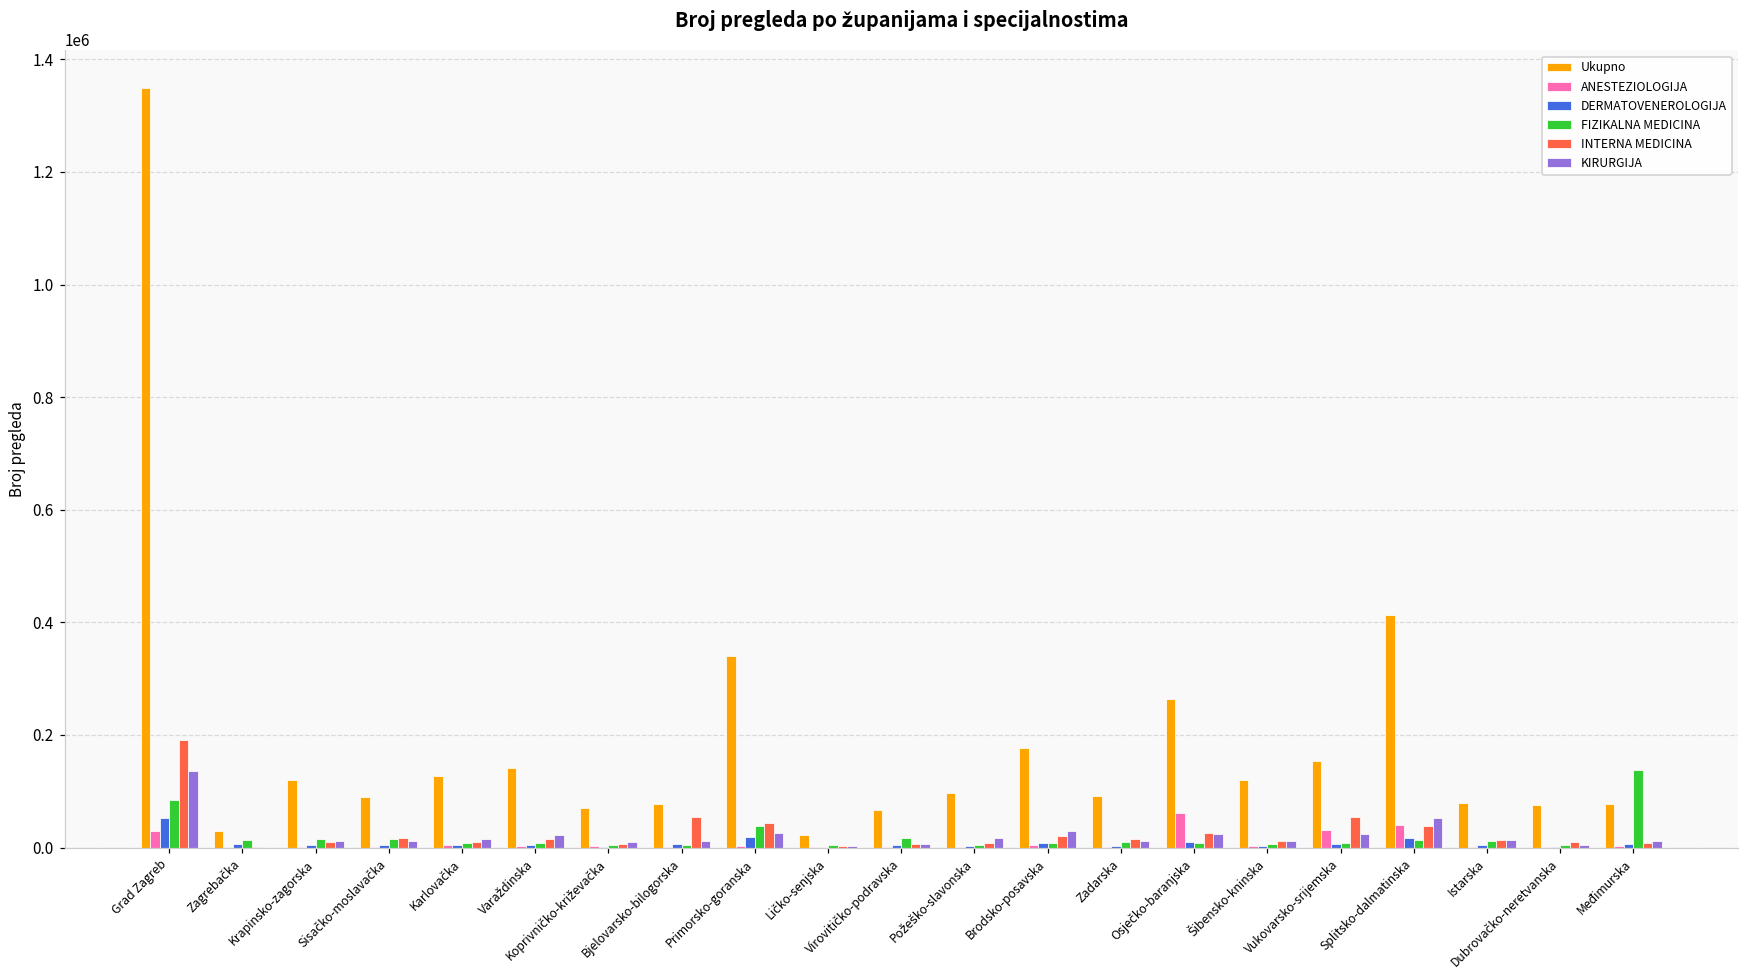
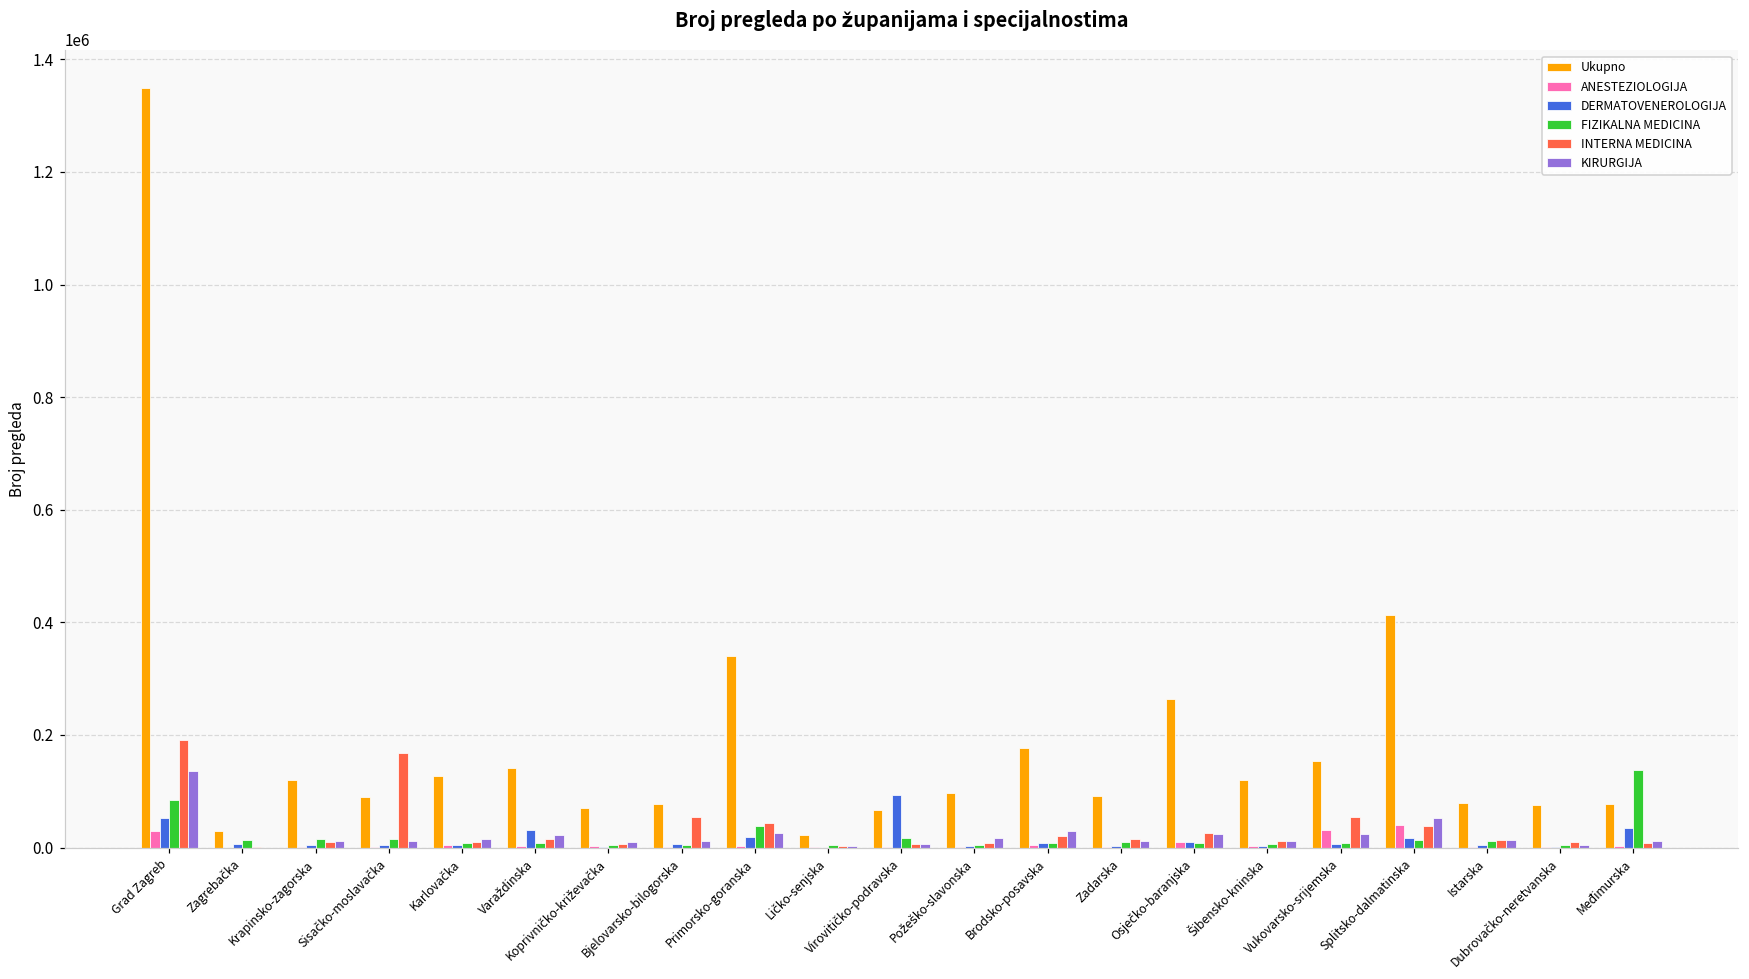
  {
    "Ukupno": {
      "Grad Zagreb": 1350000,
      "Zagrebačka": 30000,
      "Krapinsko-zagorska": 120000,
      "Sisačko-moslavačka": 90000,
      "Karlovačka": 130000,
      "Varaždinska": 140000,
      "Koprivničko-križevačka": 70000,
      "Bjelovarsko-bilogorska": 80000,
      "Primorsko-goranska": 340000,
      "Ličko-senjska": 20000,
      "Virovitičko-podravska": 70000,
      "Požeško-slavonska": 100000,
      "Brodsko-posavska": 180000,
      "Zadarska": 90000,
      "Osječko-baranjska": 260000,
      "Šibensko-kninska": 120000,
      "Vukovarsko-srijemska": 150000,
      "Splitsko-dalmatinska": 410000,
      "Istarska": 80000,
      "Dubrovačko-neretvanska": 80000,
      "Međimurska": 80000
    },
    "ANESTEZIOLOGIJA": {
      "Grad Zagreb": 30000,
      "Zagrebačka": 0,
-     "Osječko-baranjska": 60000,
+     "Osječko-baranjska": 10000,
      "Vukovarsko-srijemska": 30000,
      "Splitsko-dalmatinska": 40000
    },
    "DERMATOVENEROLOGIJA": {
      "Grad Zagreb": 50000,
      "Zagrebačka": 10000,
-     "Varaždinska": 0,
+     "Varaždinska": 30000,
      "Bjelovarsko-bilogorska": 10000,
      "Primorsko-goranska": 20000,
      "Ličko-senjska": 0,
-     "Virovitičko-podravska": 0,
+     "Virovitičko-podravska": 90000,
      "Brodsko-posavska": 10000,
      "Osječko-baranjska": 10000,
      "Vukovarsko-srijemska": 10000,
      "Splitsko-dalmatinska": 20000,
-     "Međimurska": 10000
+     "Međimurska": 30000
    },
    "FIZIKALNA MEDICINA": {
      "Grad Zagreb": 80000,
      "Zagrebačka": 10000,
      "Krapinsko-zagorska": 20000,
      "Sisačko-moslavačka": 10000,
      "Karlovačka": 10000,
      "Varaždinska": 10000,
      "Koprivničko-križevačka": 10000,
      "Primorsko-goranska": 40000,
      "Virovitičko-podravska": 20000,
      "Požeško-slavonska": 0,
      "Brodsko-posavska": 10000,
      "Zadarska": 10000,
      "Osječko-baranjska": 10000,
      "Šibensko-kninska": 10000,
      "Vukovarsko-srijemska": 10000,
      "Splitsko-dalmatinska": 10000,
      "Istarska": 10000,
      "Dubrovačko-neretvanska": 10000,
      "Međimurska": 140000
    },
    "INTERNA MEDICINA": {
      "Grad Zagreb": 190000,
      "Krapinsko-zagorska": 10000,
-     "Sisačko-moslavačka": 20000,
+     "Sisačko-moslavačka": 170000,
      "Karlovačka": 10000,
      "Varaždinska": 10000,
      "Koprivničko-križevačka": 10000,
      "Bjelovarsko-bilogorska": 50000,
      "Primorsko-goranska": 40000,
      "Virovitičko-podravska": 10000,
      "Požeško-slavonska": 10000,
      "Brodsko-posavska": 20000,
      "Zadarska": 20000,
      "Osječko-baranjska": 30000,
      "Šibensko-kninska": 10000,
      "Vukovarsko-srijemska": 50000,
      "Splitsko-dalmatinska": 40000,
      "Istarska": 10000,
      "Dubrovačko-neretvanska": 10000,
      "Međimurska": 10000
    },
    "KIRURGIJA": {
      "Grad Zagreb": 140000,
      "Zagrebačka": 0,
      "Krapinsko-zagorska": 10000,
      "Sisačko-moslavačka": 10000,
      "Karlovačka": 20000,
      "Varaždinska": 20000,
      "Koprivničko-križevačka": 10000,
      "Bjelovarsko-bilogorska": 10000,
      "Primorsko-goranska": 30000,
      "Virovitičko-podravska": 10000,
      "Požeško-slavonska": 20000,
      "Brodsko-posavska": 30000,
      "Zadarska": 10000,
      "Osječko-baranjska": 20000,
      "Šibensko-kninska": 10000,
      "Vukovarsko-srijemska": 20000,
      "Splitsko-dalmatinska": 50000,
      "Istarska": 10000,
      "Dubrovačko-neretvanska": 10000,
      "Međimurska": 10000
    }
  }
